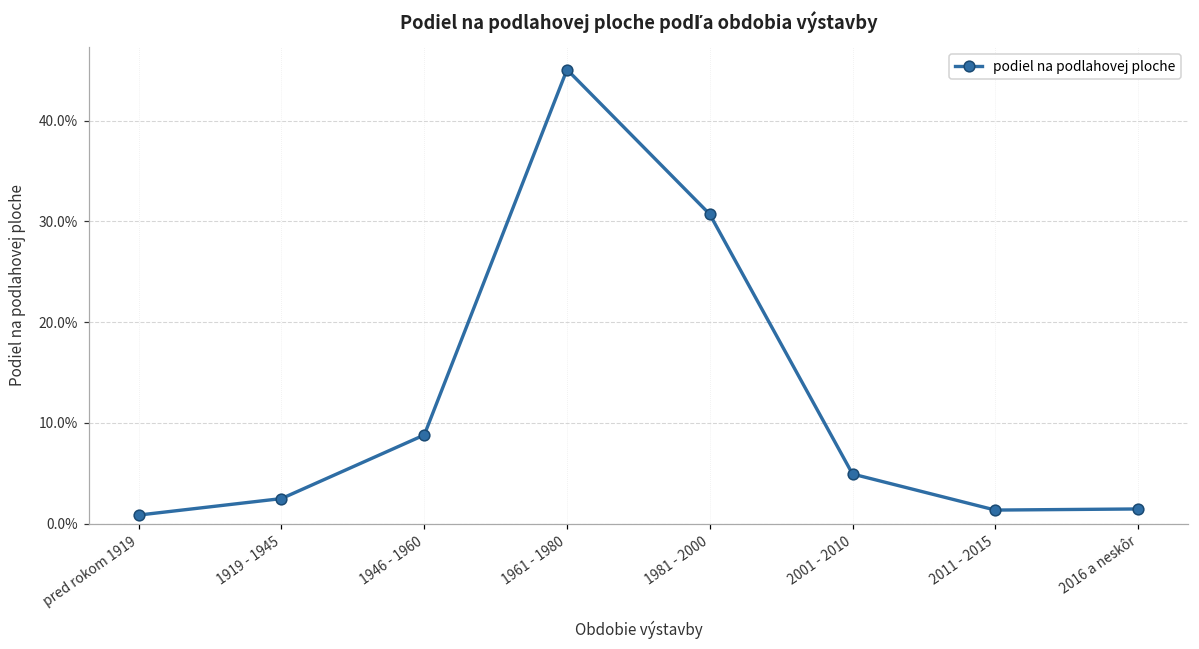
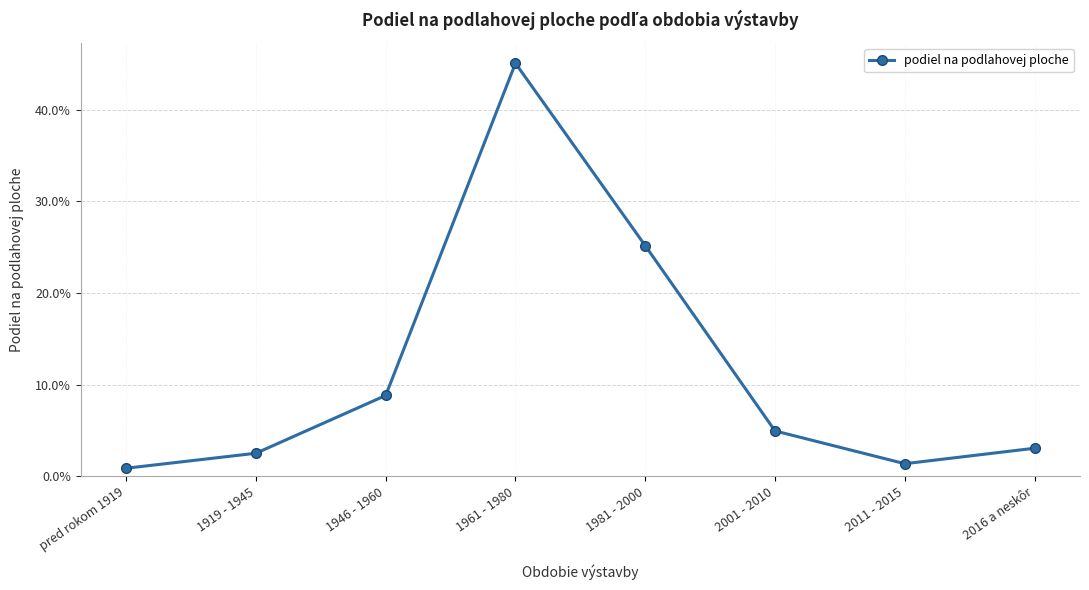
  {
    "pred rokom 1919": "1%",
    "1919 - 1945": "2%",
    "1946 - 1960": "9%",
    "1961 - 1980": "45%",
-   "1981 - 2000": "31%",
+   "1981 - 2000": "25%",
    "2001 - 2010": "5%",
    "2011 - 2015": "1%",
-   "2016 a neskôr": "1%"
+   "2016 a neskôr": "3%"
  }
